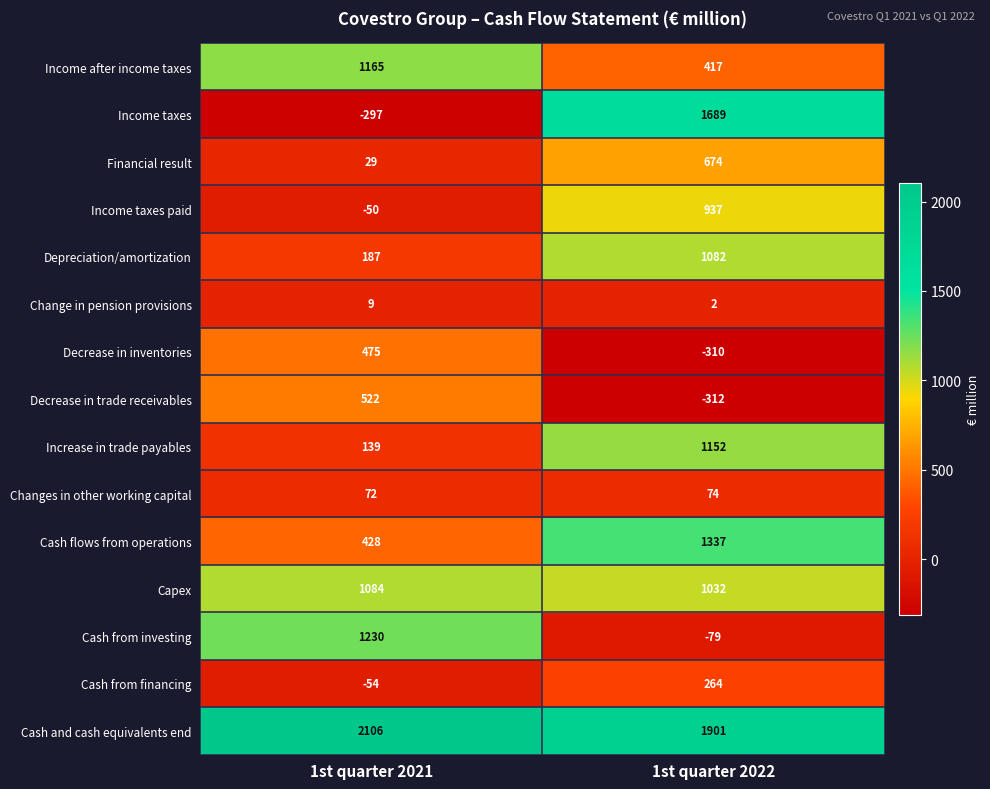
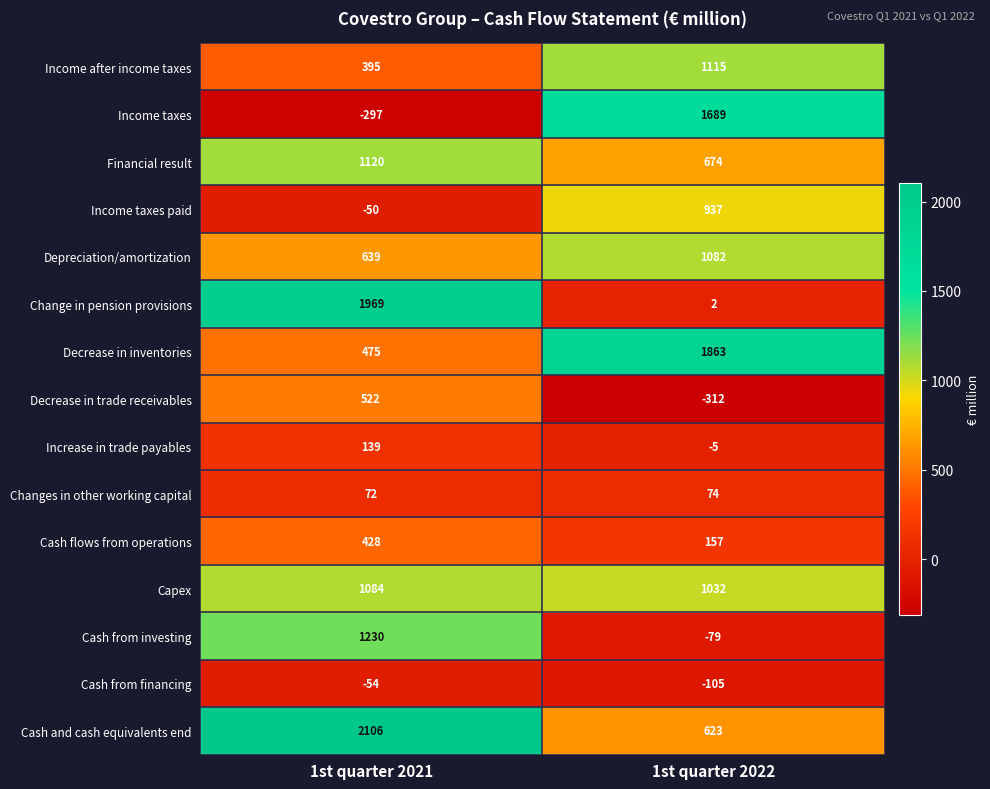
  {
    "Income after income taxes": {
-     "1st quarter 2021": 1165,
-     "1st quarter 2022": 417
+     "1st quarter 2021": 395,
+     "1st quarter 2022": 1115
    },
    "Income taxes": {
      "1st quarter 2021": -297,
      "1st quarter 2022": 1689
    },
    "Financial result": {
-     "1st quarter 2021": 29,
+     "1st quarter 2021": 1120,
      "1st quarter 2022": 674
    },
    "Income taxes paid": {
      "1st quarter 2021": -50,
      "1st quarter 2022": 937
    },
    "Depreciation/amortization": {
-     "1st quarter 2021": 187,
+     "1st quarter 2021": 639,
      "1st quarter 2022": 1082
    },
    "Change in pension provisions": {
-     "1st quarter 2021": 9,
+     "1st quarter 2021": 1969,
      "1st quarter 2022": 2
    },
    "Decrease in inventories": {
      "1st quarter 2021": 475,
-     "1st quarter 2022": -310
+     "1st quarter 2022": 1863
    },
    "Decrease in trade receivables": {
      "1st quarter 2021": 522,
      "1st quarter 2022": -312
    },
    "Increase in trade payables": {
      "1st quarter 2021": 139,
-     "1st quarter 2022": 1152
+     "1st quarter 2022": -5
    },
    "Changes in other working capital": {
      "1st quarter 2021": 72,
      "1st quarter 2022": 74
    },
    "Cash flows from operations": {
      "1st quarter 2021": 428,
-     "1st quarter 2022": 1337
+     "1st quarter 2022": 157
    },
    "Capex": {
      "1st quarter 2021": 1084,
      "1st quarter 2022": 1032
    },
    "Cash from investing": {
      "1st quarter 2021": 1230,
      "1st quarter 2022": -79
    },
    "Cash from financing": {
      "1st quarter 2021": -54,
-     "1st quarter 2022": 264
+     "1st quarter 2022": -105
    },
    "Cash and cash equivalents end": {
      "1st quarter 2021": 2106,
-     "1st quarter 2022": 1901
+     "1st quarter 2022": 623
    }
  }
